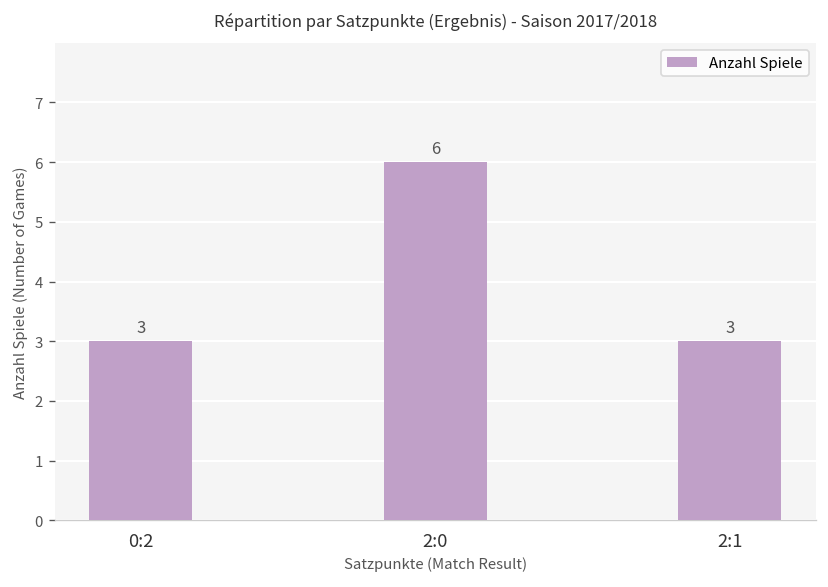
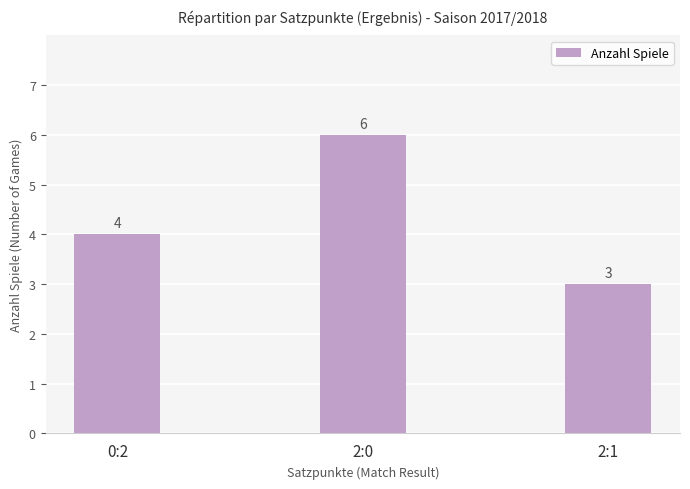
  {
-   "0:2": 3,
+   "0:2": 4,
    "2:0": 6,
    "2:1": 3
  }
